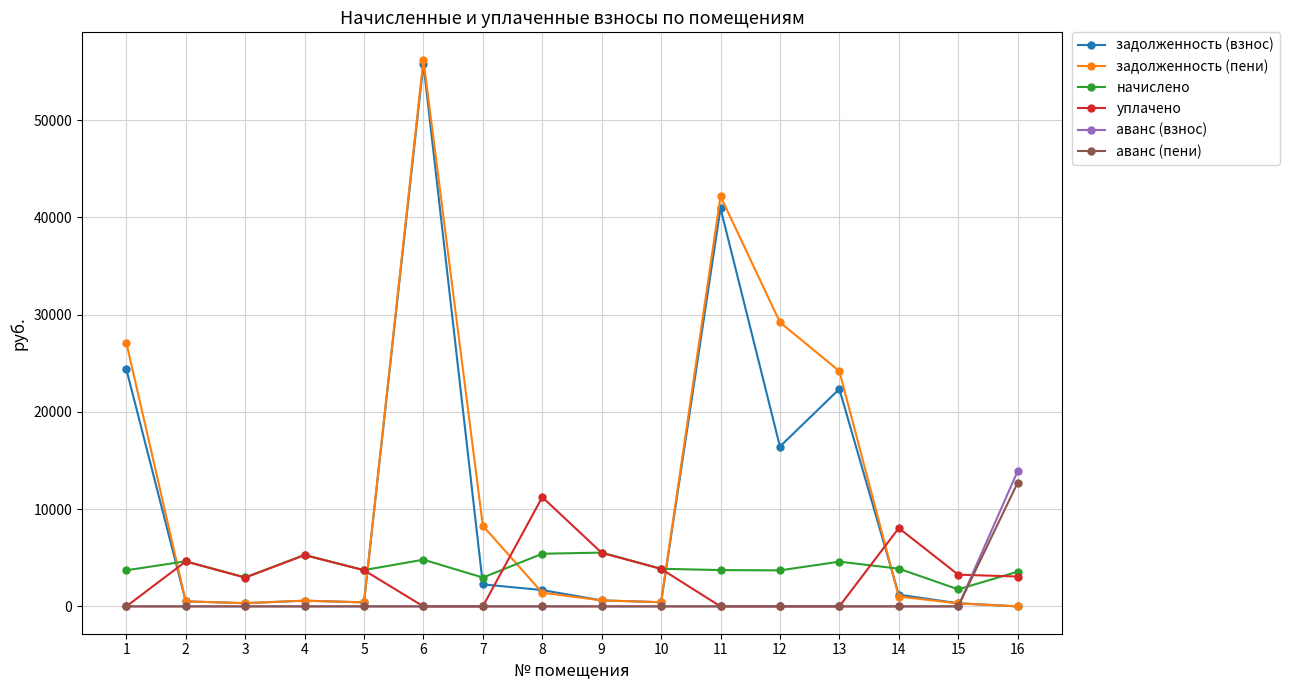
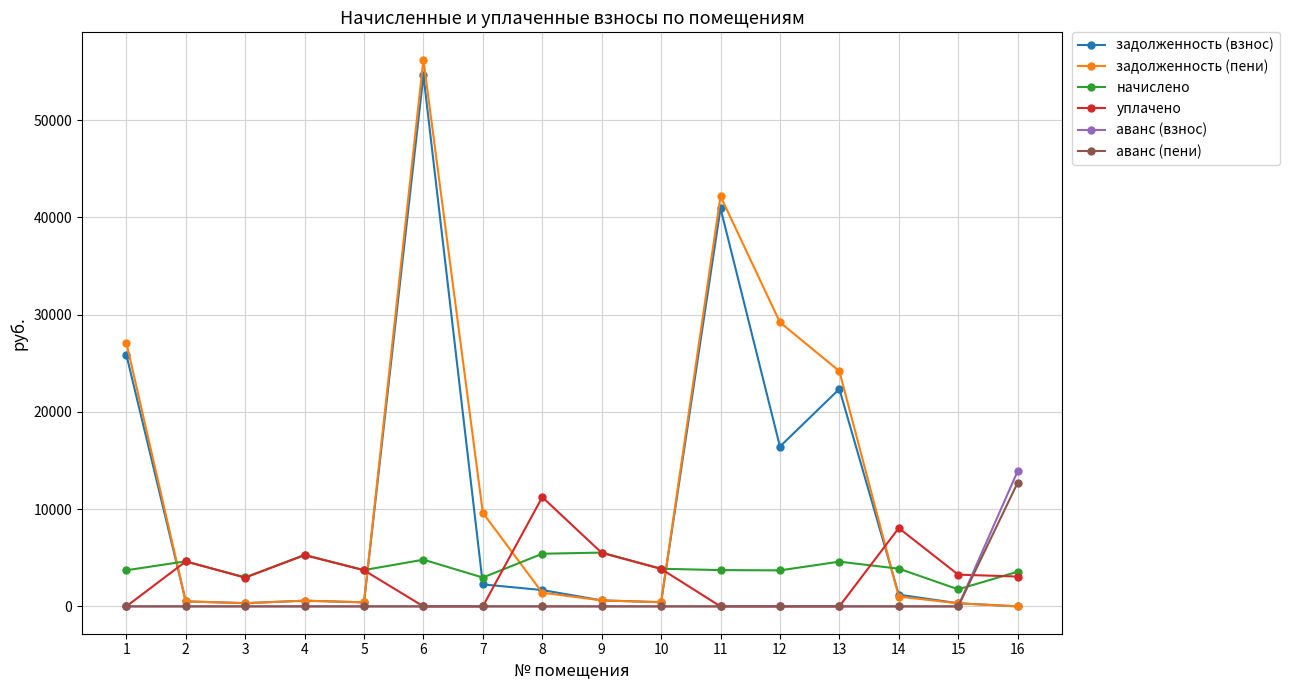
  {
    "задолженность (взнос)": {
-     "1": 24000,
-     "6": 56000,
+     "1": 26000,
+     "6": 55000,
      "7": 2000,
      "8": 2000,
      "11": 41000,
      "12": 16000,
      "13": 22000
    },
    "задолженность (пени)": {
      "1": 27000,
      "6": 56000,
-     "7": 8000,
+     "7": 10000,
      "8": 1000,
      "11": 42000,
      "12": 29000,
      "13": 24000
    },
    "начислено": {
      "1": 4000,
      "6": 5000,
      "7": 3000,
      "8": 5000,
      "11": 4000,
      "12": 4000,
      "13": 5000,
      "14": 4000,
      "15": 2000,
      "16": 4000
    },
    "уплачено": {
      "8": 11000,
      "14": 8000,
      "15": 3000,
      "16": 3000
    },
    "аванс (взнос)": {
      "16": 14000
    },
    "аванс (пени)": {
      "16": 13000
    }
  }
